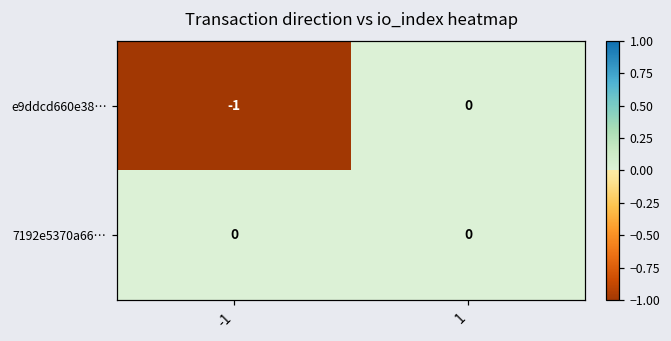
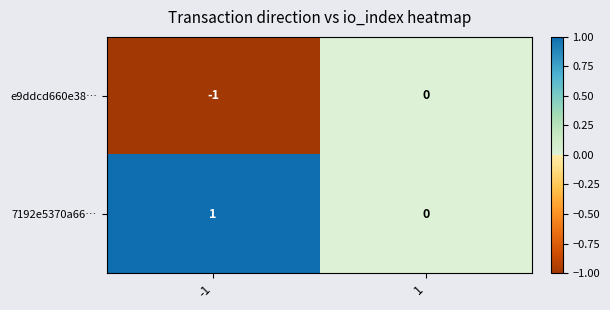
  {
    "e9ddcd660e38…": {
      "-1": -1,
      "1": 0
    },
    "7192e5370a66…": {
-     "-1": 0,
+     "-1": 1,
      "1": 0
    }
  }
